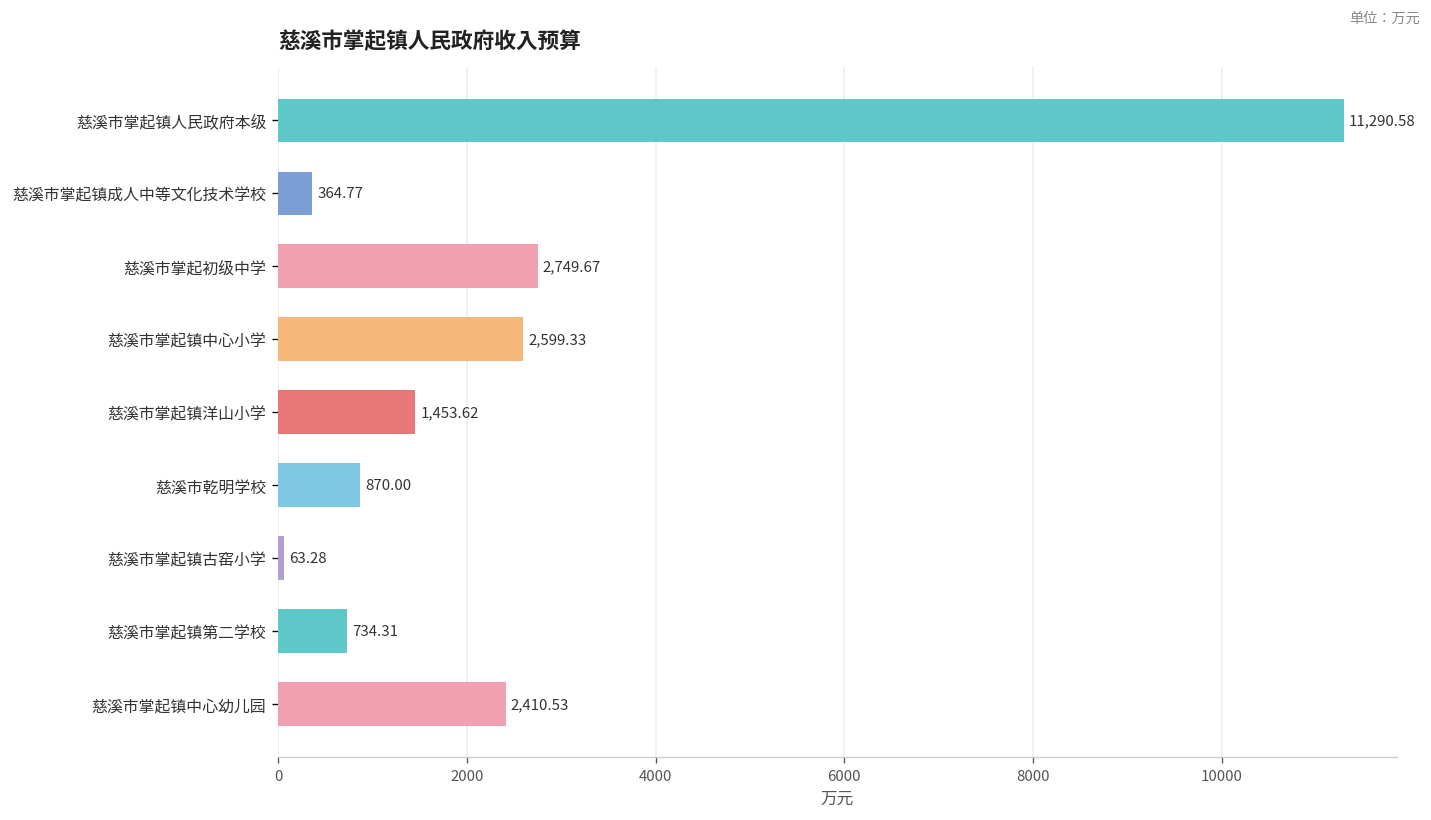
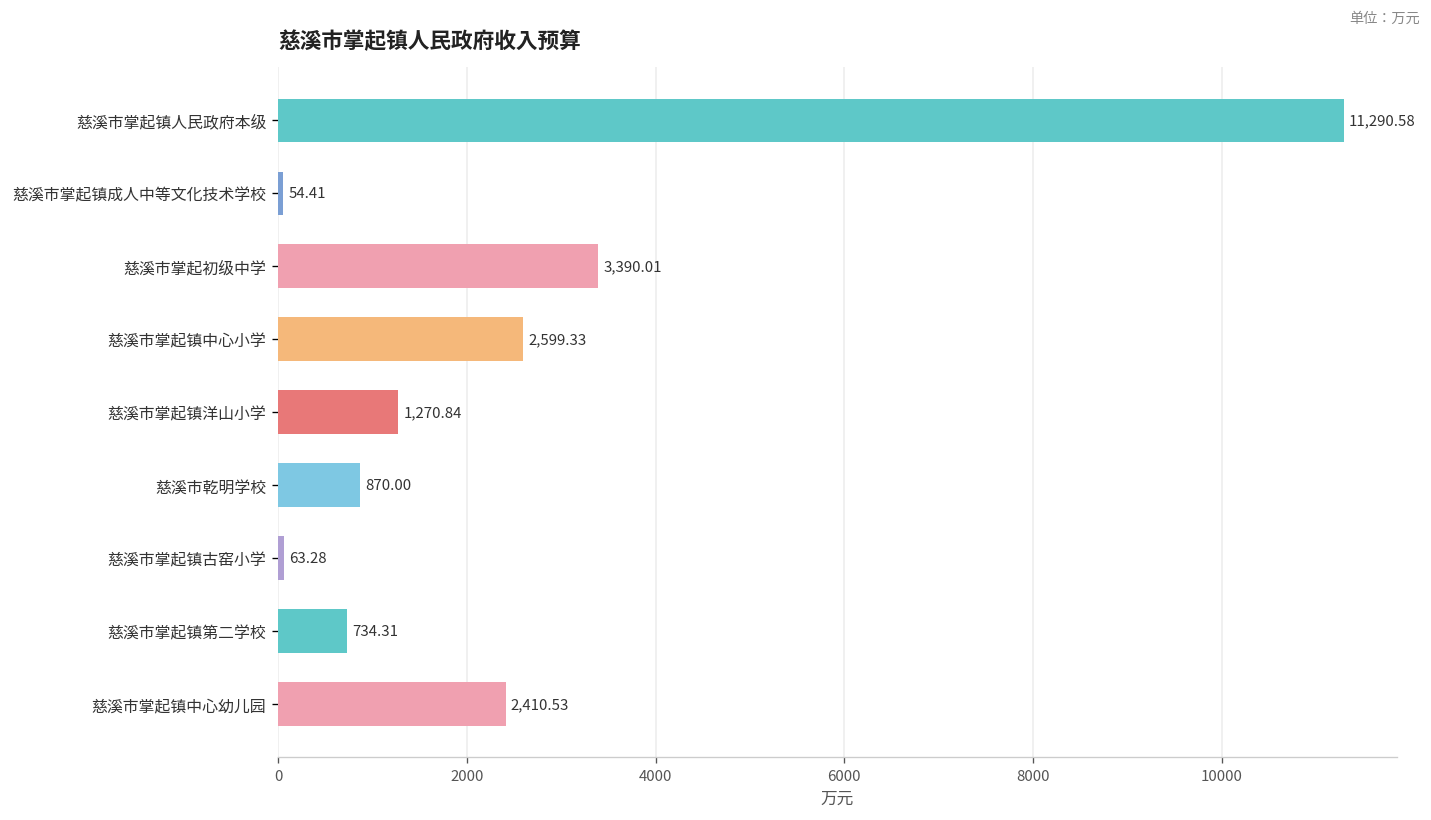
  {
    "慈溪市掌起镇人民政府本级": "11,290.58",
-   "慈溪市掌起镇成人中等文化技术学校": "364.77",
-   "慈溪市掌起初级中学": "2,749.67",
+   "慈溪市掌起镇成人中等文化技术学校": "54.41",
+   "慈溪市掌起初级中学": "3,390.01",
    "慈溪市掌起镇中心小学": "2,599.33",
-   "慈溪市掌起镇洋山小学": "1,453.62",
+   "慈溪市掌起镇洋山小学": "1,270.84",
    "慈溪市乾明学校": "870.00",
    "慈溪市掌起镇古窑小学": "63.28",
    "慈溪市掌起镇第二学校": "734.31",
    "慈溪市掌起镇中心幼儿园": "2,410.53"
  }
